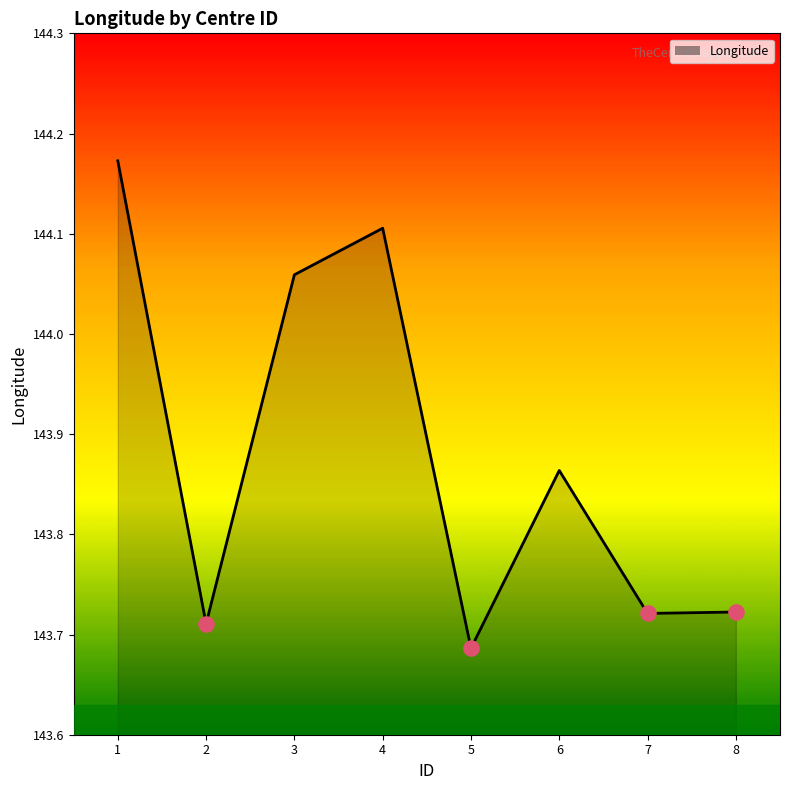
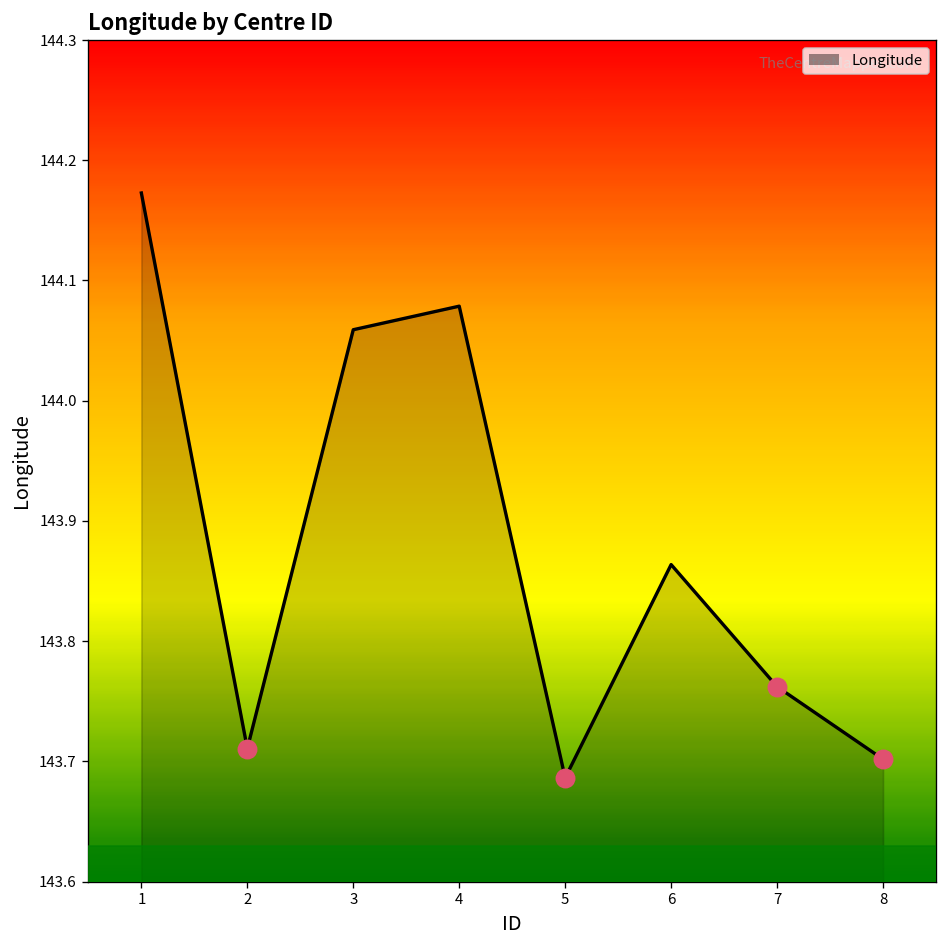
  {
    "Longitude": {
      "1": 144.173,
      "3": 144.059,
-     "4": 144.105,
+     "4": 144.079,
      "6": 143.864,
-     "7": 143.721,
-     "8": 143.722
+     "7": 143.762,
+     "8": 143.702
    }
  }
